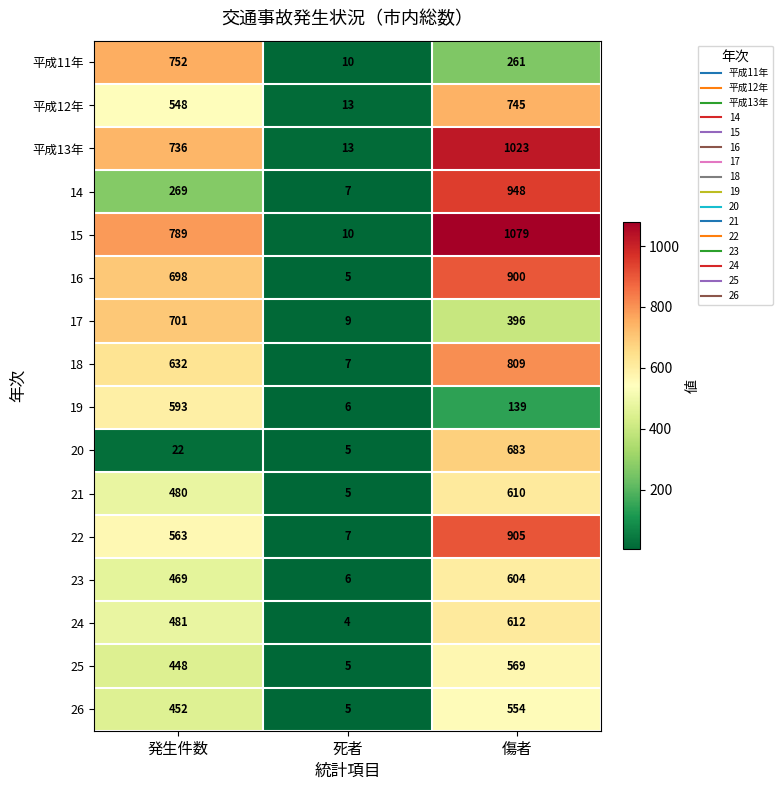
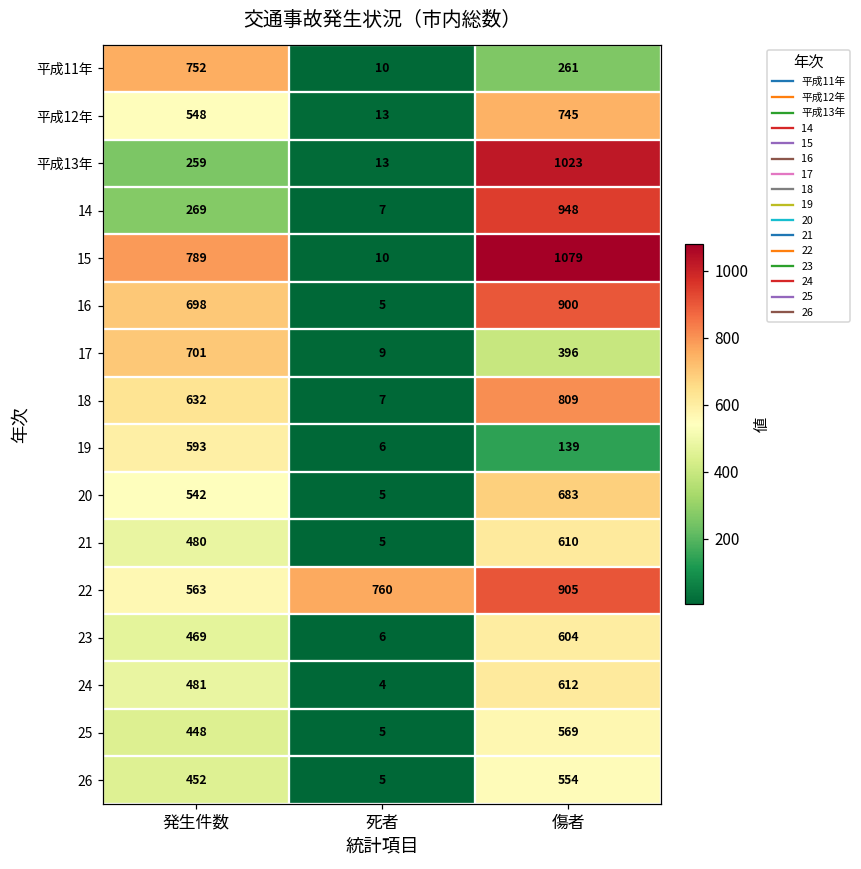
  {
    "平成11年": {
      "発生件数": 752,
      "死者": 10,
      "傷者": 261
    },
    "平成12年": {
      "発生件数": 548,
      "死者": 13,
      "傷者": 745
    },
    "平成13年": {
-     "発生件数": 736,
+     "発生件数": 259,
      "死者": 13,
      "傷者": 1023
    },
    "14": {
      "発生件数": 269,
      "死者": 7,
      "傷者": 948
    },
    "15": {
      "発生件数": 789,
      "死者": 10,
      "傷者": 1079
    },
    "16": {
      "発生件数": 698,
      "死者": 5,
      "傷者": 900
    },
    "17": {
      "発生件数": 701,
      "死者": 9,
      "傷者": 396
    },
    "18": {
      "発生件数": 632,
      "死者": 7,
      "傷者": 809
    },
    "19": {
      "発生件数": 593,
      "死者": 6,
      "傷者": 139
    },
    "20": {
-     "発生件数": 22,
+     "発生件数": 542,
      "死者": 5,
      "傷者": 683
    },
    "21": {
      "発生件数": 480,
      "死者": 5,
      "傷者": 610
    },
    "22": {
      "発生件数": 563,
-     "死者": 7,
+     "死者": 760,
      "傷者": 905
    },
    "23": {
      "発生件数": 469,
      "死者": 6,
      "傷者": 604
    },
    "24": {
      "発生件数": 481,
      "死者": 4,
      "傷者": 612
    },
    "25": {
      "発生件数": 448,
      "死者": 5,
      "傷者": 569
    },
    "26": {
      "発生件数": 452,
      "死者": 5,
      "傷者": 554
    }
  }
